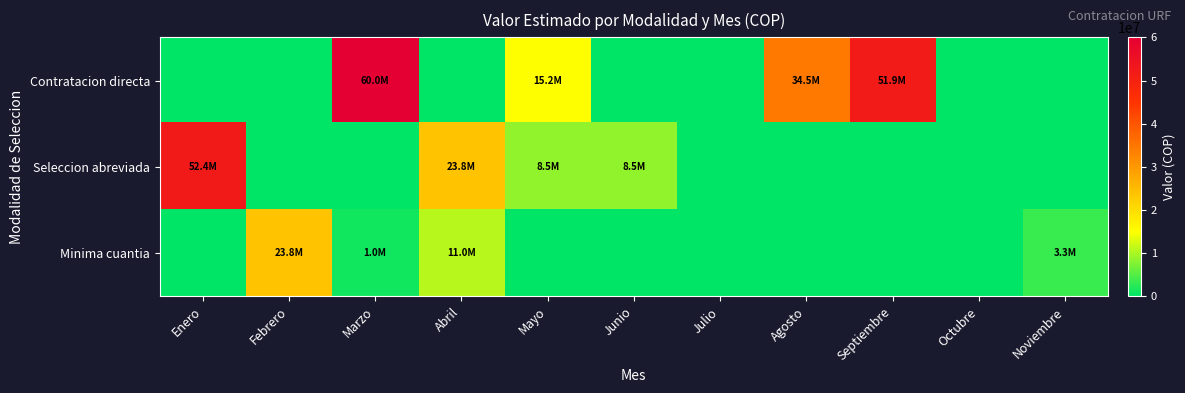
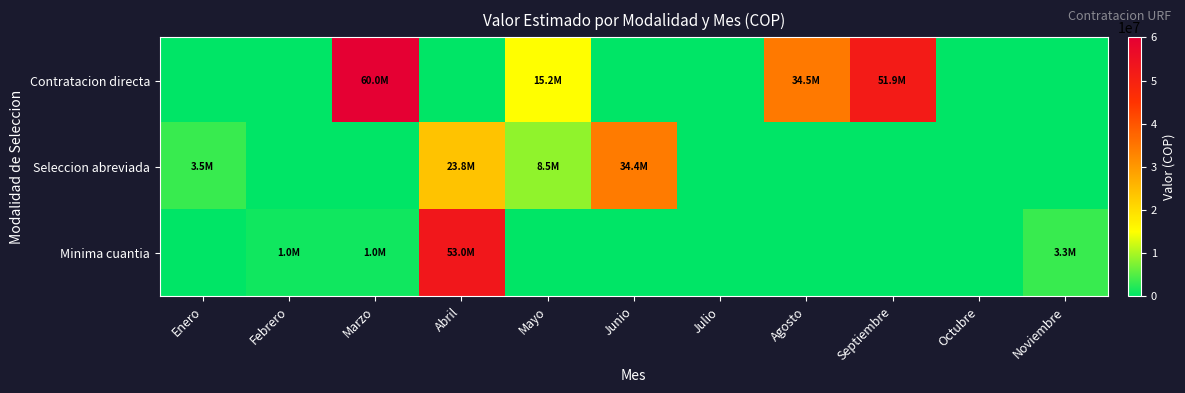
  {
    "Contratacion directa": {
      "Marzo": "60.0M",
      "Mayo": "15.2M",
      "Agosto": "34.5M",
      "Septiembre": "51.9M"
    },
    "Seleccion abreviada": {
-     "Enero": "52.4M",
+     "Enero": "3.5M",
      "Abril": "23.8M",
      "Mayo": "8.5M",
-     "Junio": "8.5M"
+     "Junio": "34.4M"
    },
    "Minima cuantia": {
-     "Febrero": "23.8M",
+     "Febrero": "1.0M",
      "Marzo": "1.0M",
-     "Abril": "11.0M",
+     "Abril": "53.0M",
      "Noviembre": "3.3M"
    }
  }
